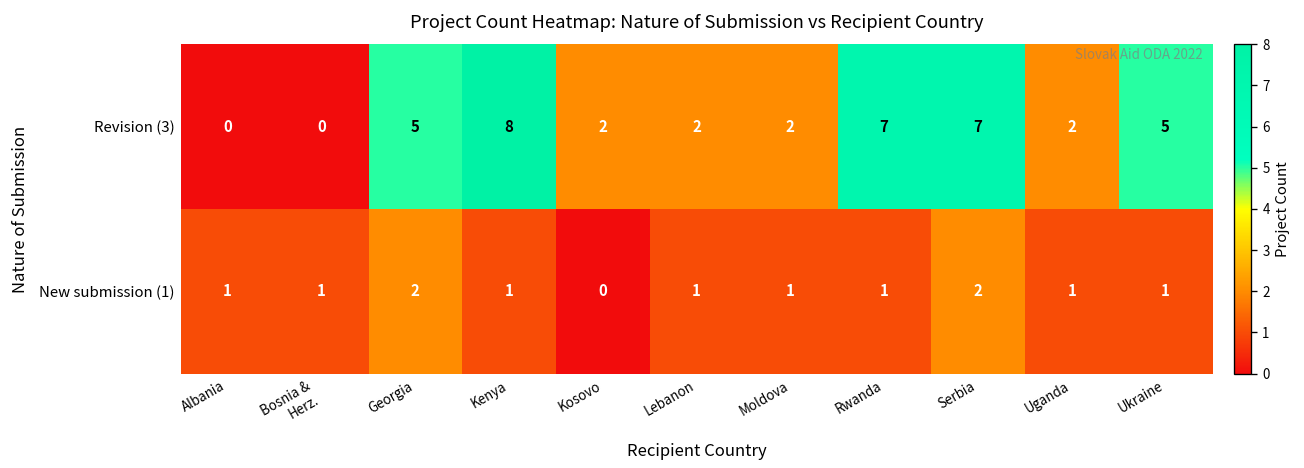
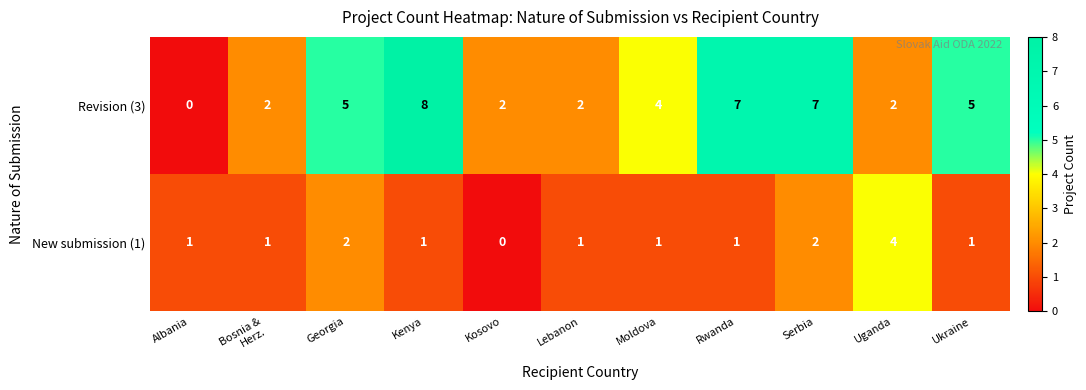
  {
    "Revision (3)": {
      "Albania": 0,
-     "Bosnia & Herz.": 0,
+     "Bosnia & Herz.": 2,
      "Georgia": 5,
      "Kenya": 8,
      "Kosovo": 2,
      "Lebanon": 2,
-     "Moldova": 2,
+     "Moldova": 4,
      "Rwanda": 7,
      "Serbia": 7,
      "Uganda": 2
    },
    "New submission (1)": {
      "Albania": 1,
      "Bosnia & Herz.": 1,
      "Georgia": 2,
      "Kenya": 1,
      "Kosovo": 0,
      "Lebanon": 1,
      "Moldova": 1,
      "Rwanda": 1,
      "Serbia": 2,
-     "Uganda": 1,
+     "Uganda": 4,
      "Ukraine": 1
    }
  }
